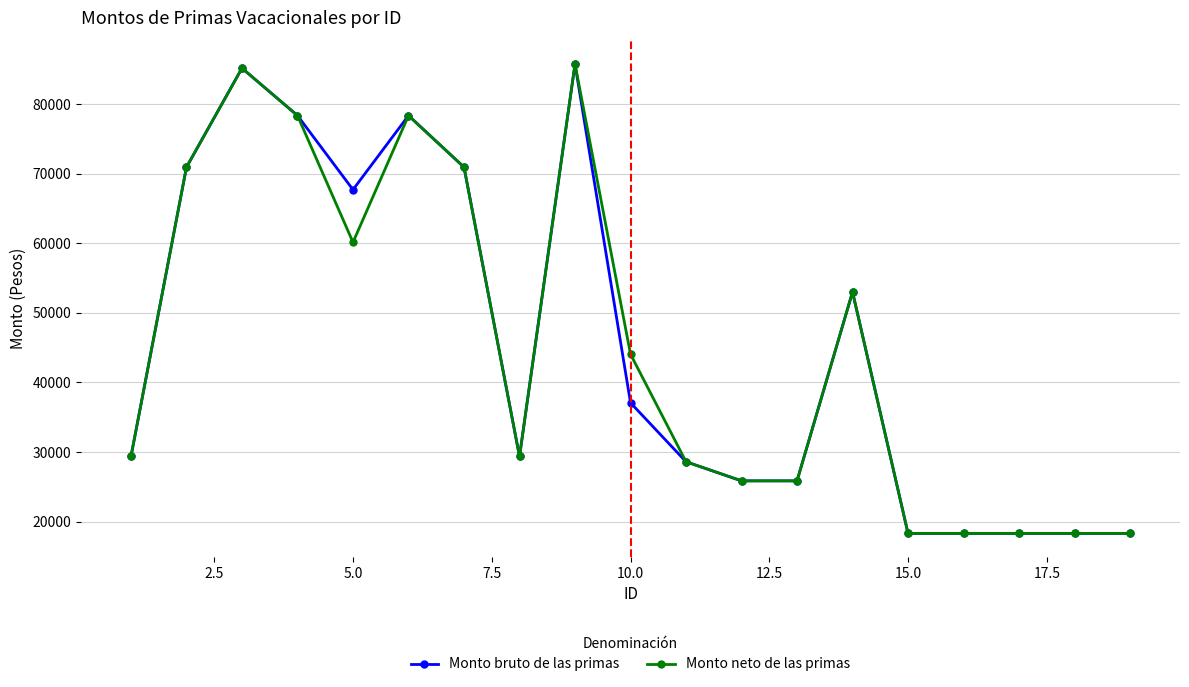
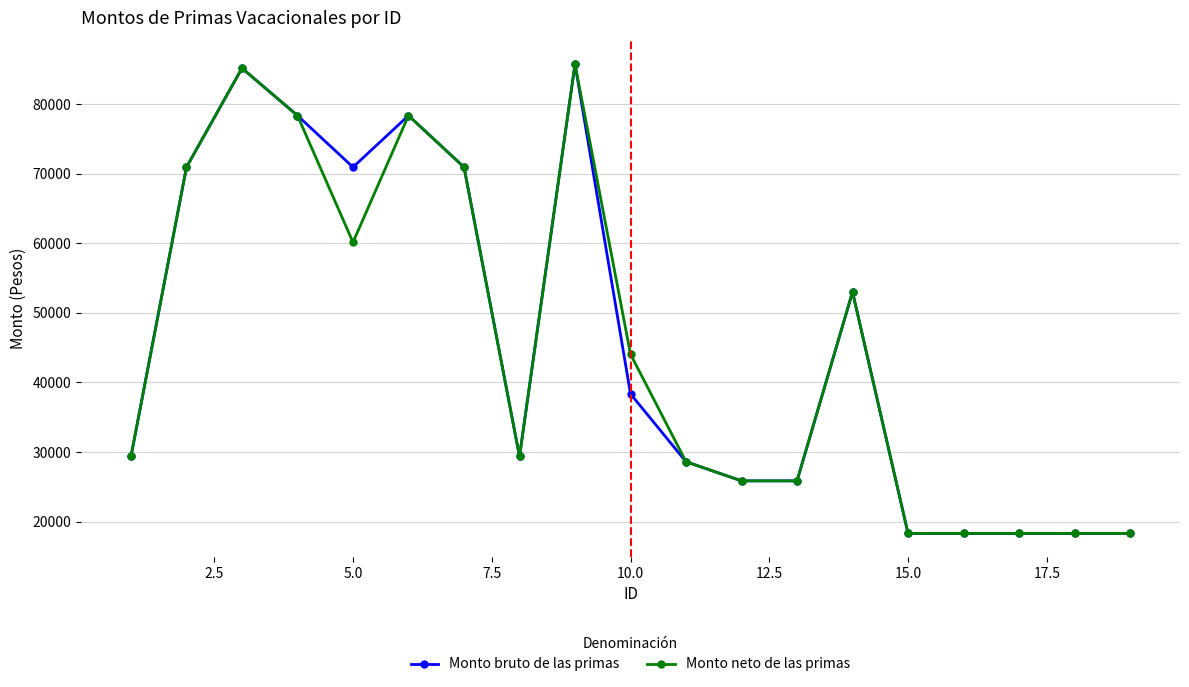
  {
    "Monto bruto de las primas": {
-     "5.0": 68000,
-     "10.0": 37000
+     "5.0": 71000,
+     "10.0": 38000
    },
    "Monto neto de las primas": {
      "5.0": 60000,
      "10.0": 44000
    }
  }
